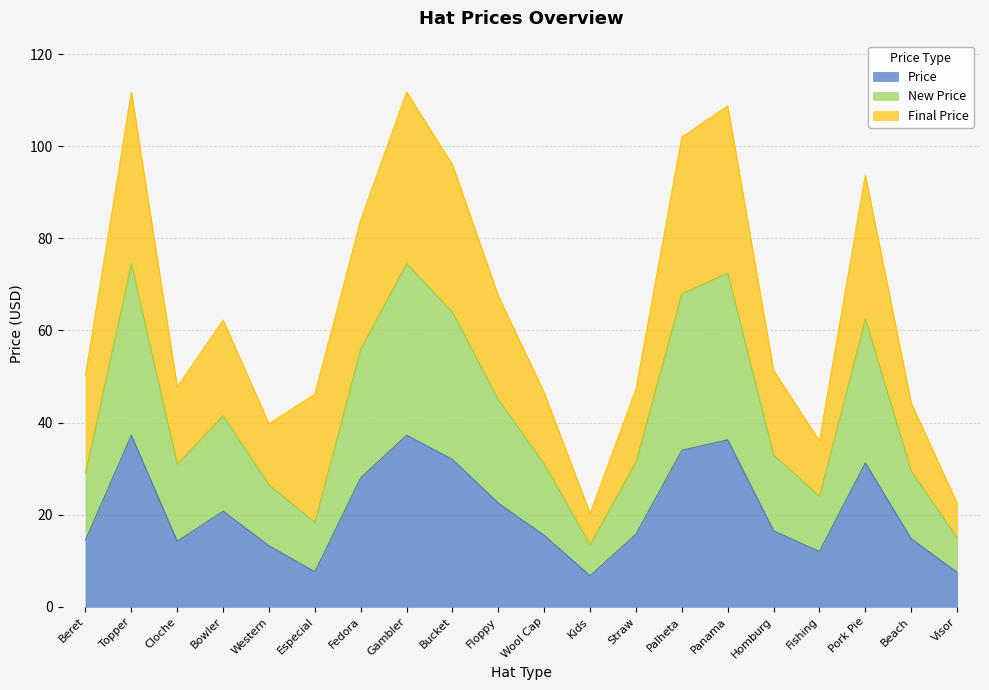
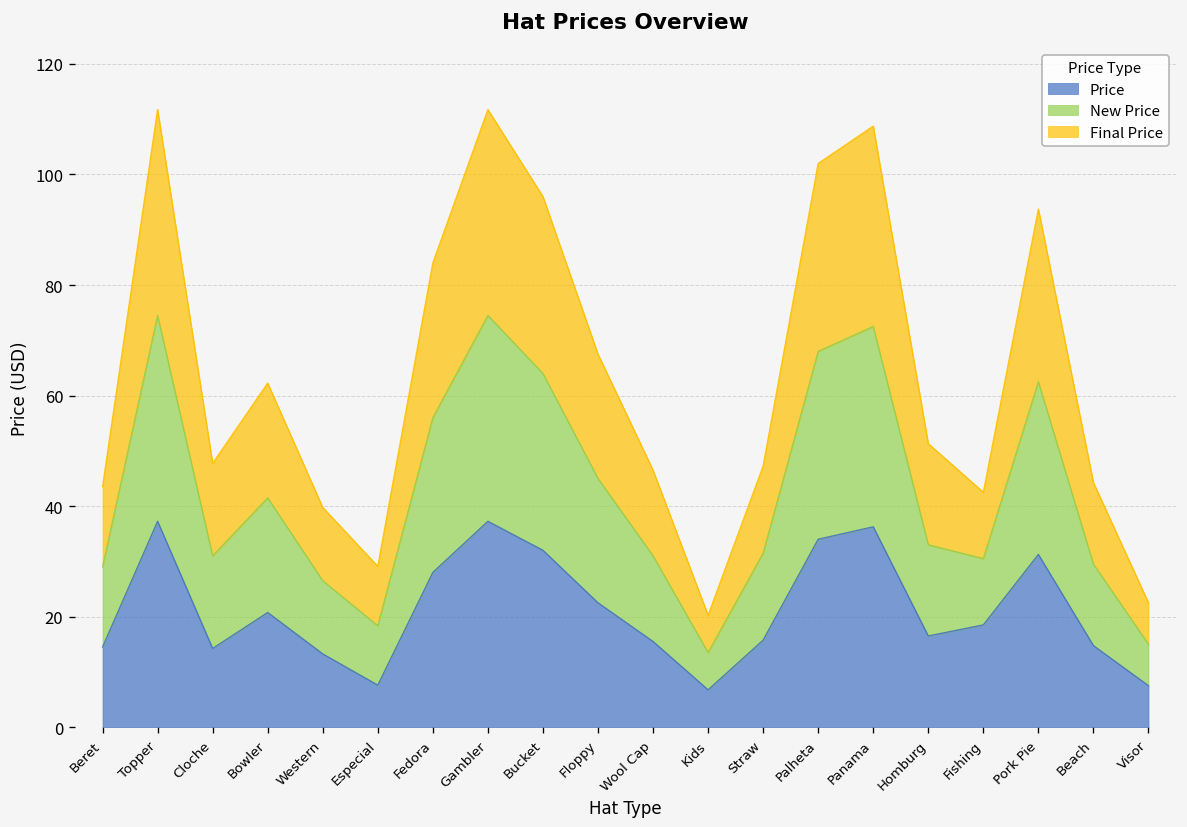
  {
    "Price": {
      "Beret": 15,
      "Topper": 37,
      "Cloche": 14,
      "Bowler": 21,
      "Western": 13,
      "Especial": 8,
      "Fedora": 28,
      "Gambler": 37,
      "Bucket": 32,
      "Floppy": 23,
      "Wool Cap": 16,
      "Kids": 7,
      "Straw": 16,
      "Palheta": 34,
      "Panama": 36,
      "Homburg": 17,
-     "Fishing": 12,
+     "Fishing": 19,
      "Pork Pie": 31,
      "Beach": 15,
      "Visor": 8
    },
    "New Price": {
      "Beret": 15,
      "Topper": 37,
      "Cloche": 17,
      "Bowler": 21,
      "Western": 13,
      "Especial": 11,
      "Fedora": 28,
      "Gambler": 37,
      "Bucket": 32,
      "Floppy": 23,
      "Wool Cap": 16,
      "Kids": 7,
      "Straw": 16,
      "Palheta": 34,
      "Panama": 36,
      "Homburg": 17,
      "Fishing": 12,
      "Pork Pie": 31,
      "Beach": 15,
      "Visor": 8
    },
    "Final Price": {
-     "Beret": 21,
+     "Beret": 15,
      "Topper": 37,
      "Cloche": 17,
      "Bowler": 21,
      "Western": 13,
-     "Especial": 28,
+     "Especial": 11,
      "Fedora": 28,
      "Gambler": 37,
      "Bucket": 32,
      "Floppy": 23,
      "Wool Cap": 16,
      "Kids": 7,
      "Straw": 16,
      "Palheta": 34,
      "Panama": 36,
      "Homburg": 18,
      "Fishing": 12,
      "Pork Pie": 31,
      "Beach": 15,
      "Visor": 8
    }
  }
